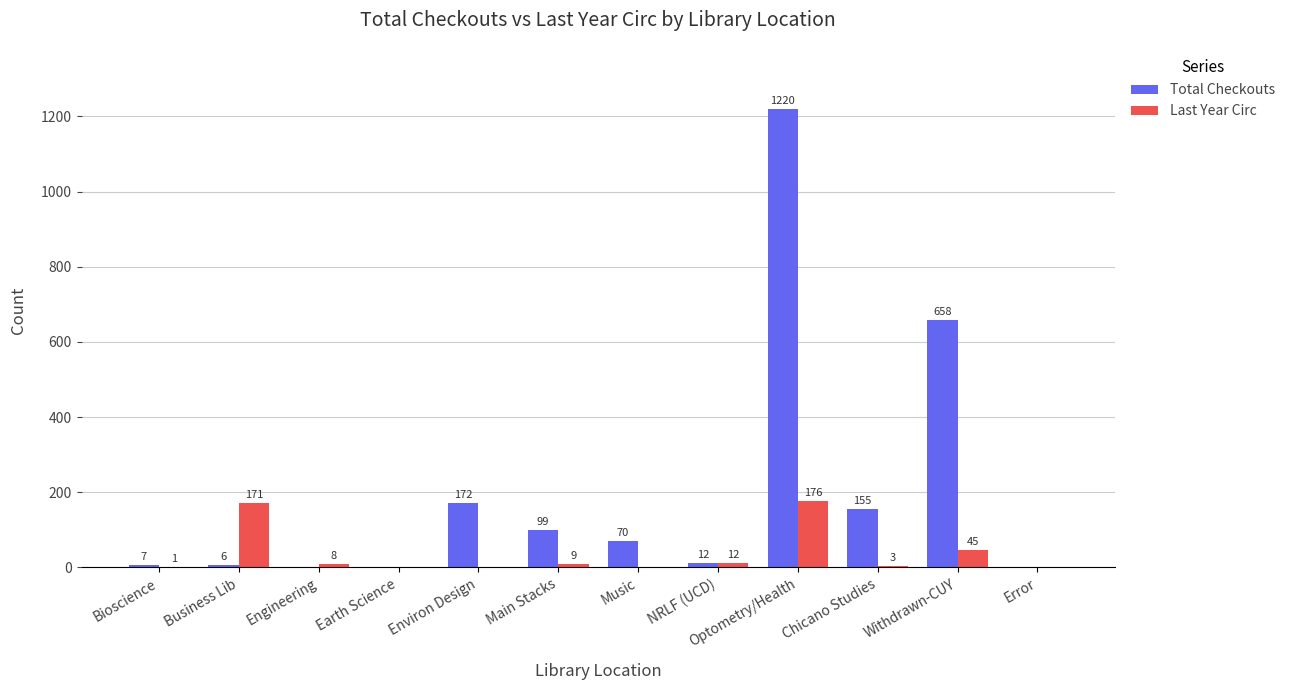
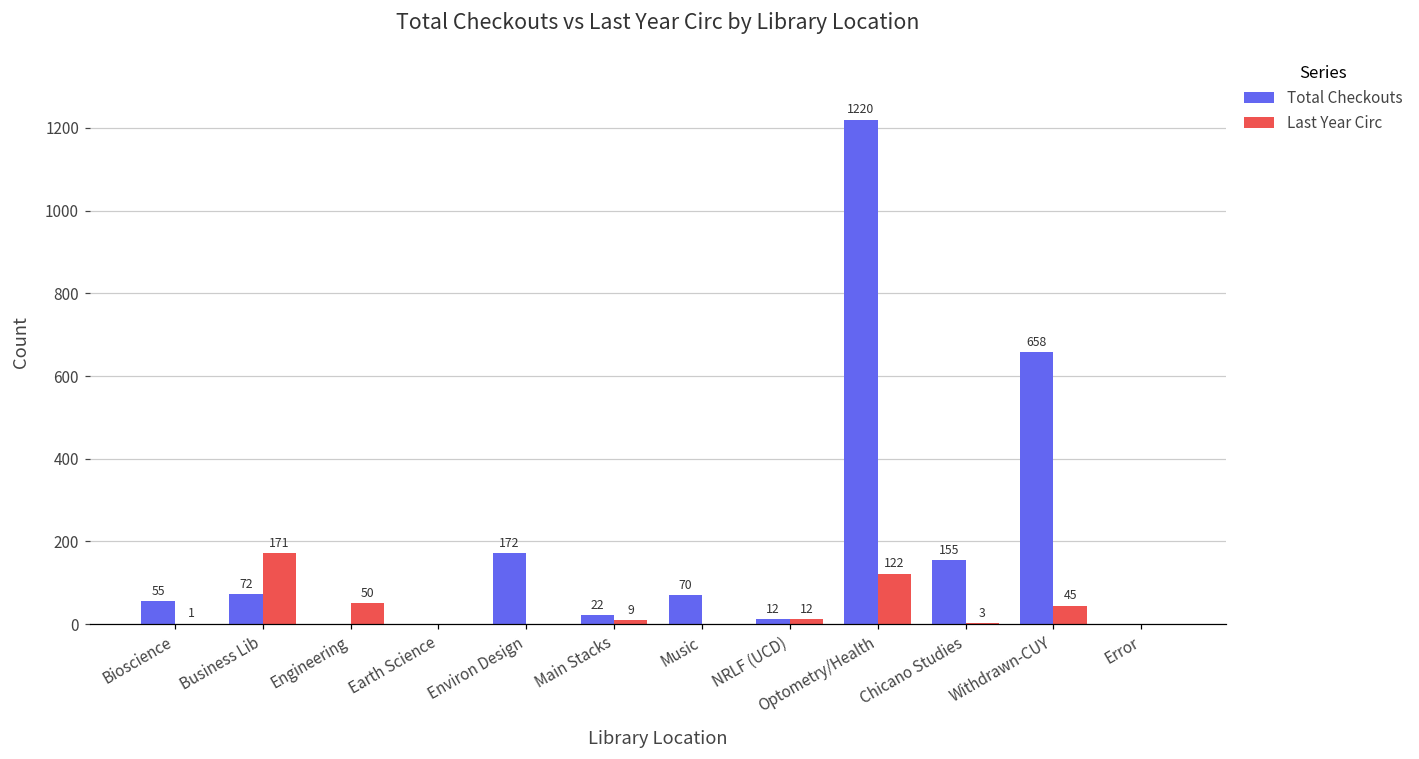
  {
    "Total Checkouts": {
-     "Bioscience": 7,
-     "Business Lib": 6,
+     "Bioscience": 55,
+     "Business Lib": 72,
      "Environ Design": 172,
-     "Main Stacks": 99,
+     "Main Stacks": 22,
      "Music": 70,
      "NRLF (UCD)": 12,
      "Optometry/Health": 1220,
      "Chicano Studies": 155,
      "Withdrawn-CUY": 658
    },
    "Last Year Circ": {
      "Bioscience": 1,
      "Business Lib": 171,
-     "Engineering": 8,
+     "Engineering": 50,
      "Main Stacks": 9,
      "NRLF (UCD)": 12,
-     "Optometry/Health": 176,
+     "Optometry/Health": 122,
      "Chicano Studies": 3,
      "Withdrawn-CUY": 45
    }
  }
